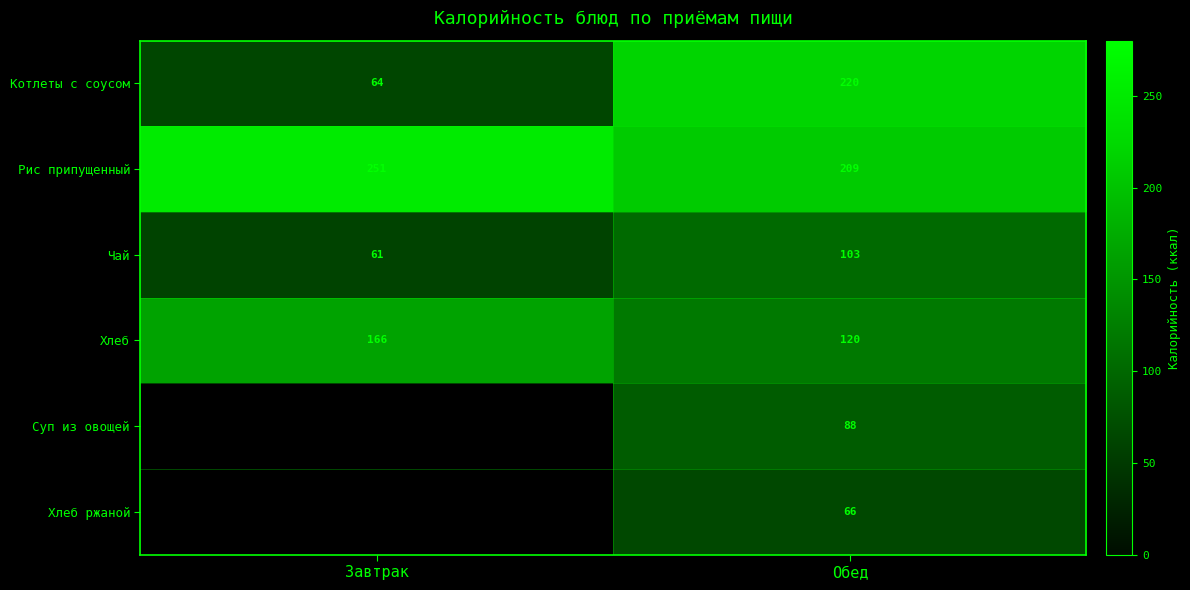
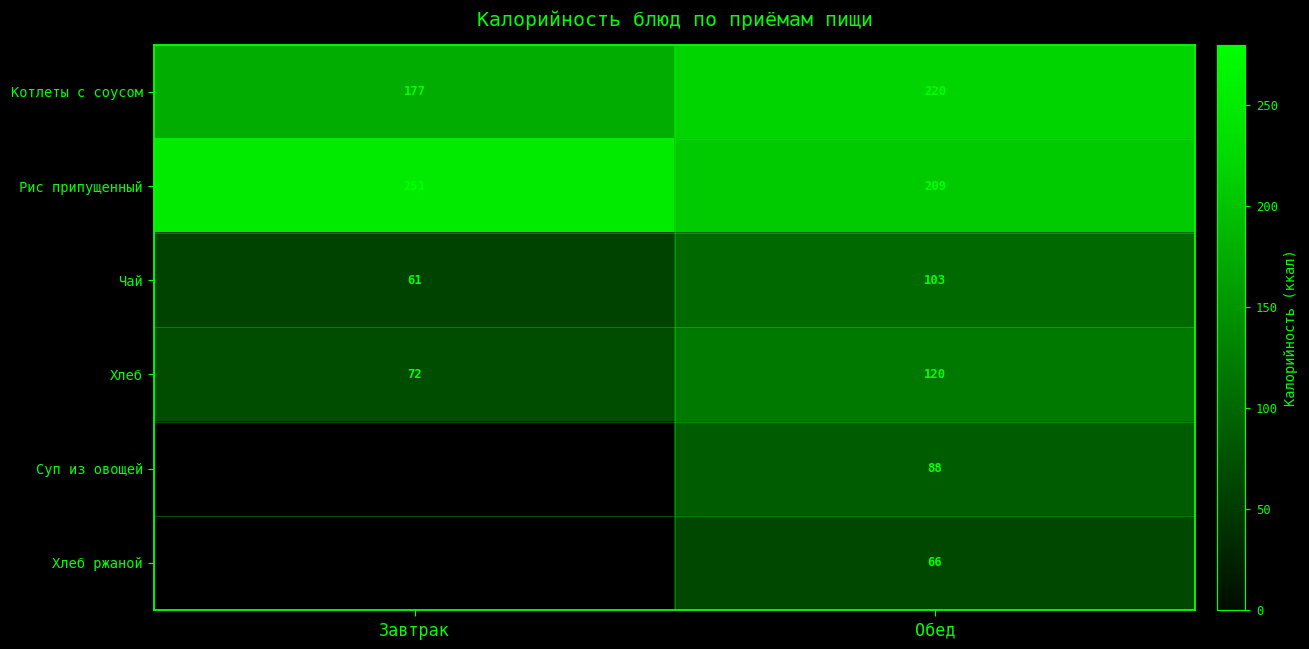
  {
    "Котлеты с соусом": {
-     "Завтрак": 64
+     "Завтрак": 177
    },
    "Рис припущенный": {
      "Обед": 209
    },
    "Чай": {
      "Завтрак": 61,
      "Обед": 103
    },
    "Хлеб": {
-     "Завтрак": 166,
+     "Завтрак": 72,
      "Обед": 120
    },
    "Суп из овощей": {
      "Обед": 88
    },
    "Хлеб ржаной": {
      "Обед": 66
    }
  }
